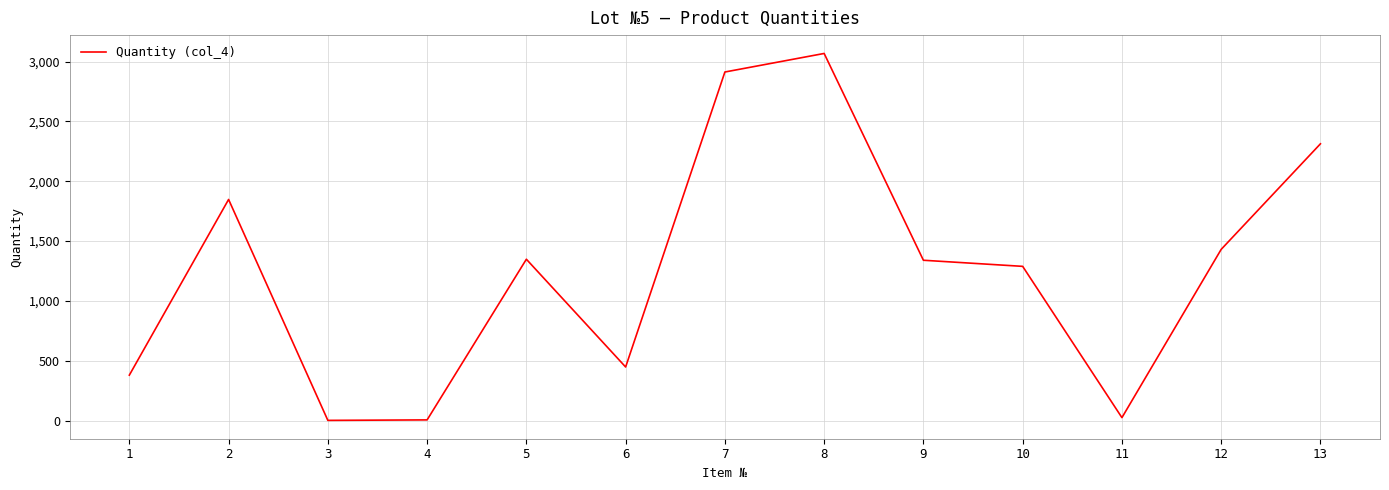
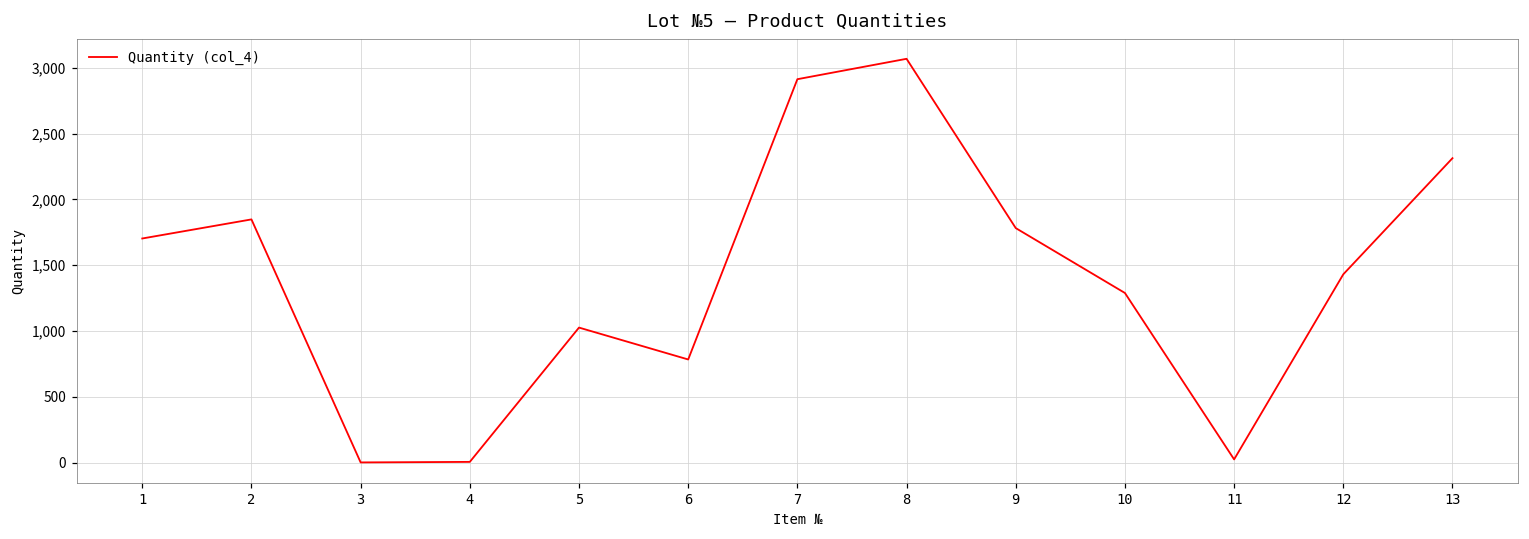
  {
-   "1": "380",
+   "1": "1,700",
    "2": "1,850",
    "3": "0",
    "4": "10",
-   "5": "1,350",
-   "6": "450",
+   "5": "1,030",
+   "6": "780",
    "7": "2,910",
    "8": "3,070",
-   "9": "1,340",
+   "9": "1,780",
    "10": "1,290",
    "11": "30",
    "12": "1,430",
    "13": "2,310"
  }
